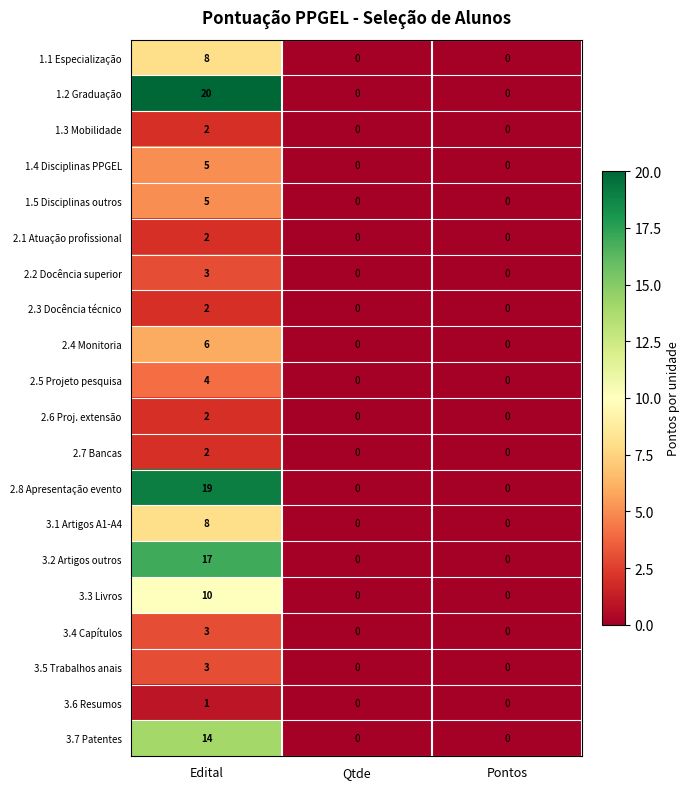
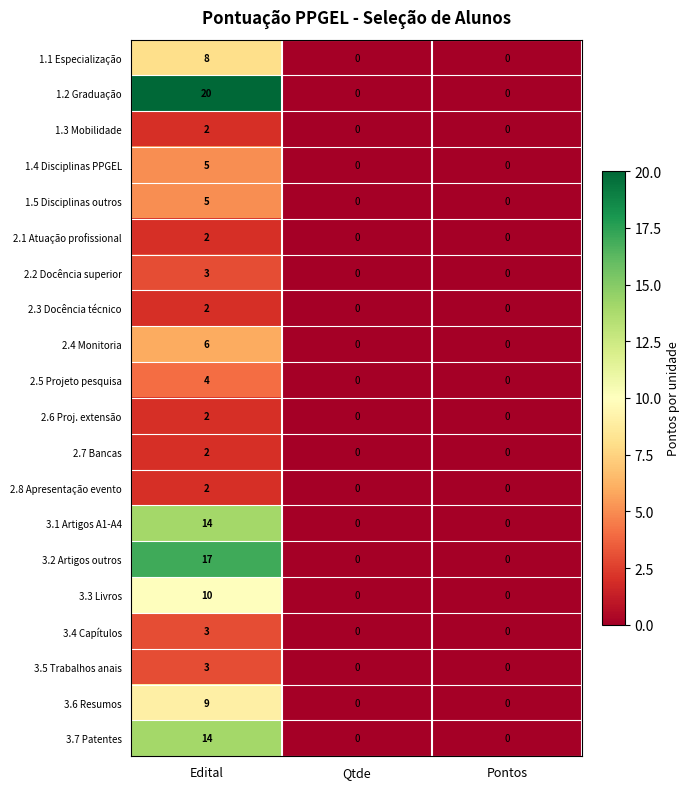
  {
    "1.1 Especialização": {
      "Edital": 8,
      "Qtde": 0,
      "Pontos": 0
    },
    "1.2 Graduação": {
      "Edital": 20,
      "Qtde": 0,
      "Pontos": 0
    },
    "1.3 Mobilidade": {
      "Edital": 2,
      "Qtde": 0,
      "Pontos": 0
    },
    "1.4 Disciplinas PPGEL": {
      "Edital": 5,
      "Qtde": 0,
      "Pontos": 0
    },
    "1.5 Disciplinas outros": {
      "Edital": 5,
      "Qtde": 0,
      "Pontos": 0
    },
    "2.1 Atuação profissional": {
      "Edital": 2,
      "Qtde": 0,
      "Pontos": 0
    },
    "2.2 Docência superior": {
      "Edital": 3,
      "Qtde": 0,
      "Pontos": 0
    },
    "2.3 Docência técnico": {
      "Edital": 2,
      "Qtde": 0,
      "Pontos": 0
    },
    "2.4 Monitoria": {
      "Edital": 6,
      "Qtde": 0,
      "Pontos": 0
    },
    "2.5 Projeto pesquisa": {
      "Edital": 4,
      "Qtde": 0,
      "Pontos": 0
    },
    "2.6 Proj. extensão": {
      "Edital": 2,
      "Qtde": 0,
      "Pontos": 0
    },
    "2.7 Bancas": {
      "Edital": 2,
      "Qtde": 0,
      "Pontos": 0
    },
    "2.8 Apresentação evento": {
-     "Edital": 19,
+     "Edital": 2,
      "Qtde": 0,
      "Pontos": 0
    },
    "3.1 Artigos A1-A4": {
-     "Edital": 8,
+     "Edital": 14,
      "Qtde": 0,
      "Pontos": 0
    },
    "3.2 Artigos outros": {
      "Edital": 17,
      "Qtde": 0,
      "Pontos": 0
    },
    "3.3 Livros": {
      "Edital": 10,
      "Qtde": 0,
      "Pontos": 0
    },
    "3.4 Capítulos": {
      "Edital": 3,
      "Qtde": 0,
      "Pontos": 0
    },
    "3.5 Trabalhos anais": {
      "Edital": 3,
      "Qtde": 0,
      "Pontos": 0
    },
    "3.6 Resumos": {
-     "Edital": 1,
+     "Edital": 9,
      "Qtde": 0,
      "Pontos": 0
    },
    "3.7 Patentes": {
      "Edital": 14,
      "Qtde": 0,
      "Pontos": 0
    }
  }
